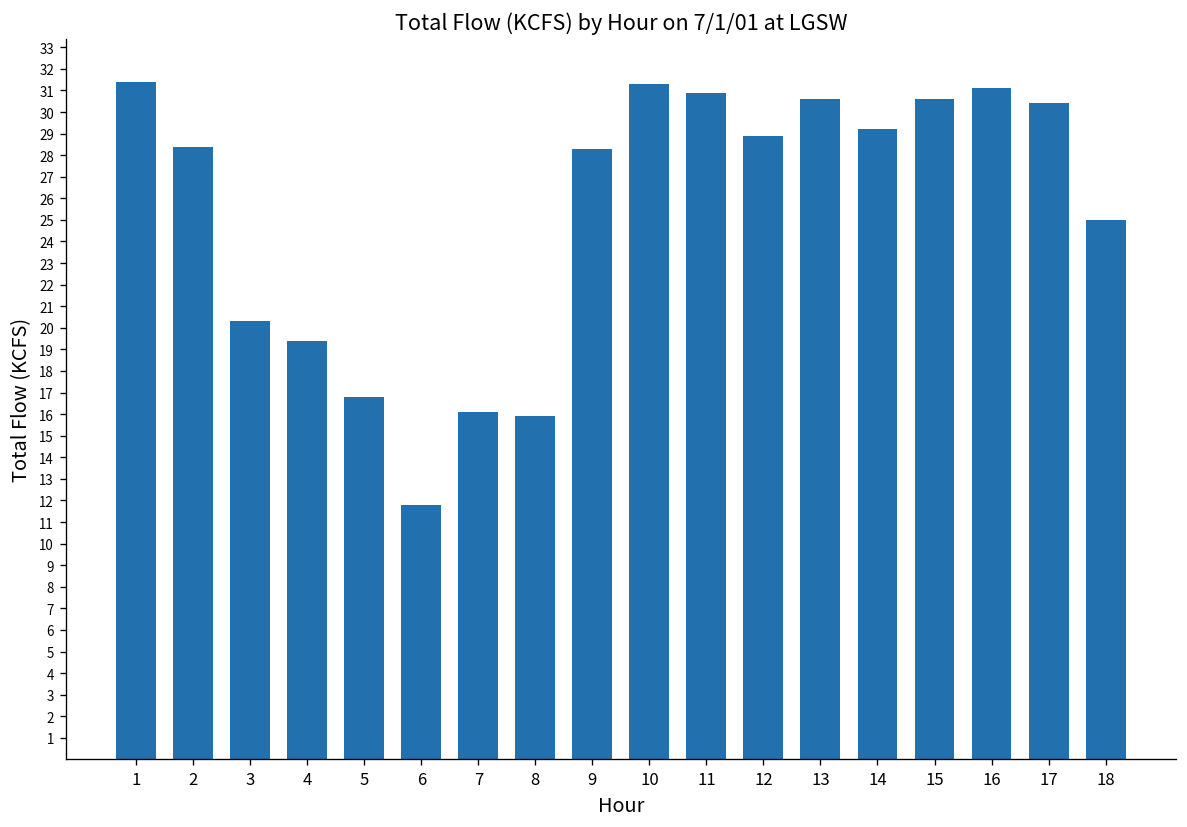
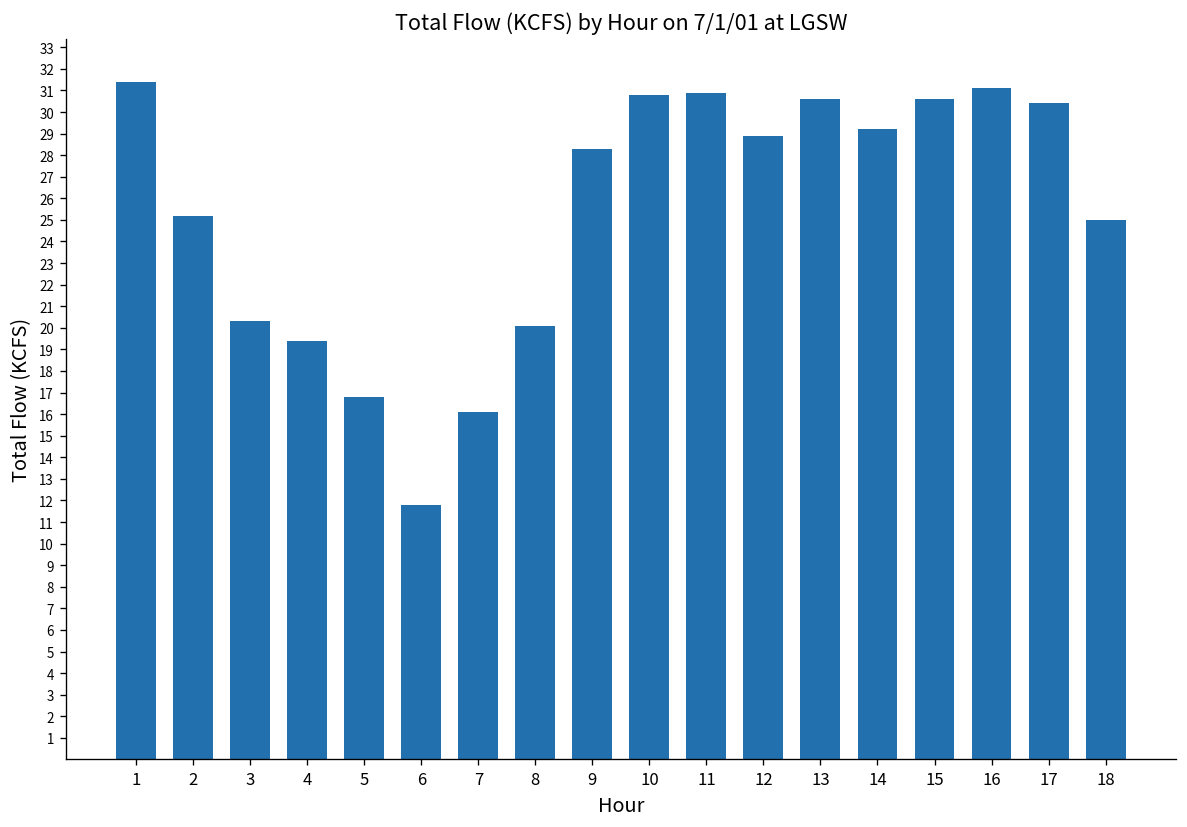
  {
    "1": 31.4,
-   "2": 28.4,
+   "2": 25.2,
    "3": 20.3,
    "4": 19.4,
    "5": 16.8,
    "6": 11.8,
    "7": 16.1,
-   "8": 15.9,
+   "8": 20.1,
    "9": 28.3,
-   "10": 31.3,
+   "10": 30.8,
    "11": 30.9,
    "12": 28.9,
    "13": 30.6,
    "14": 29.2,
    "15": 30.6,
    "16": 31.1,
    "17": 30.4,
    "18": 25.0
  }
